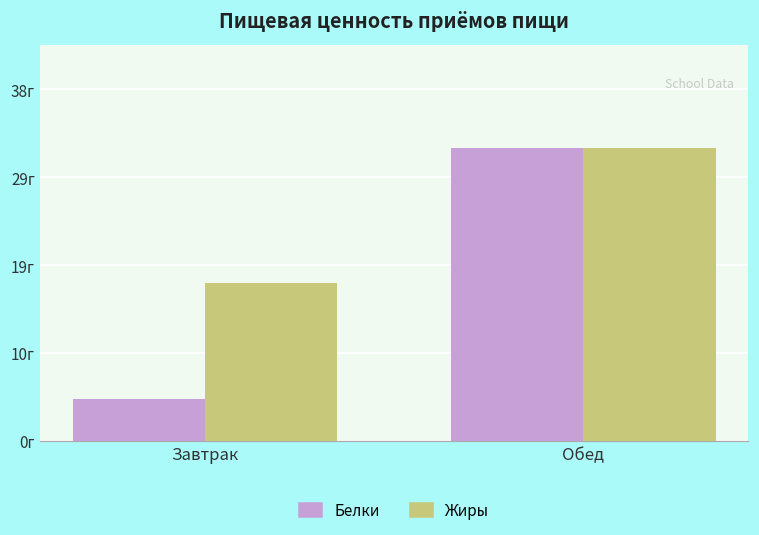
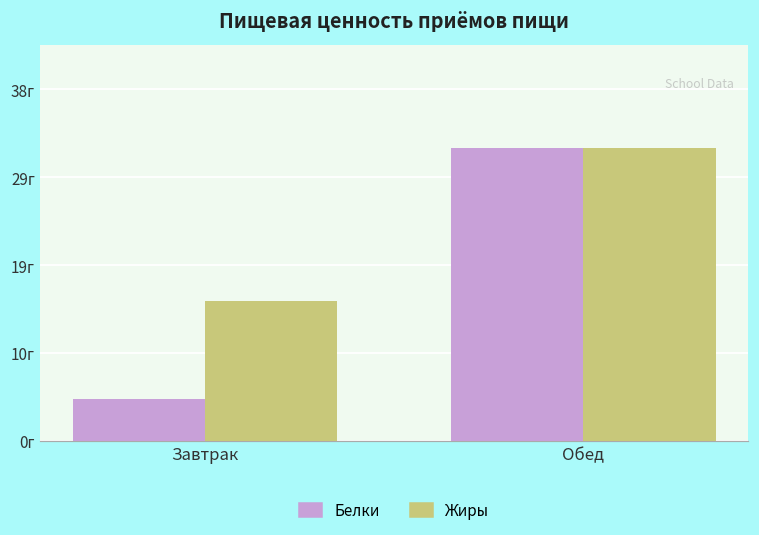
  {
    "Белки": {
      "Завтрак": "5г",
      "Обед": "32г"
    },
    "Жиры": {
-     "Завтрак": "17г",
+     "Завтрак": "15г",
      "Обед": "32г"
    }
  }
